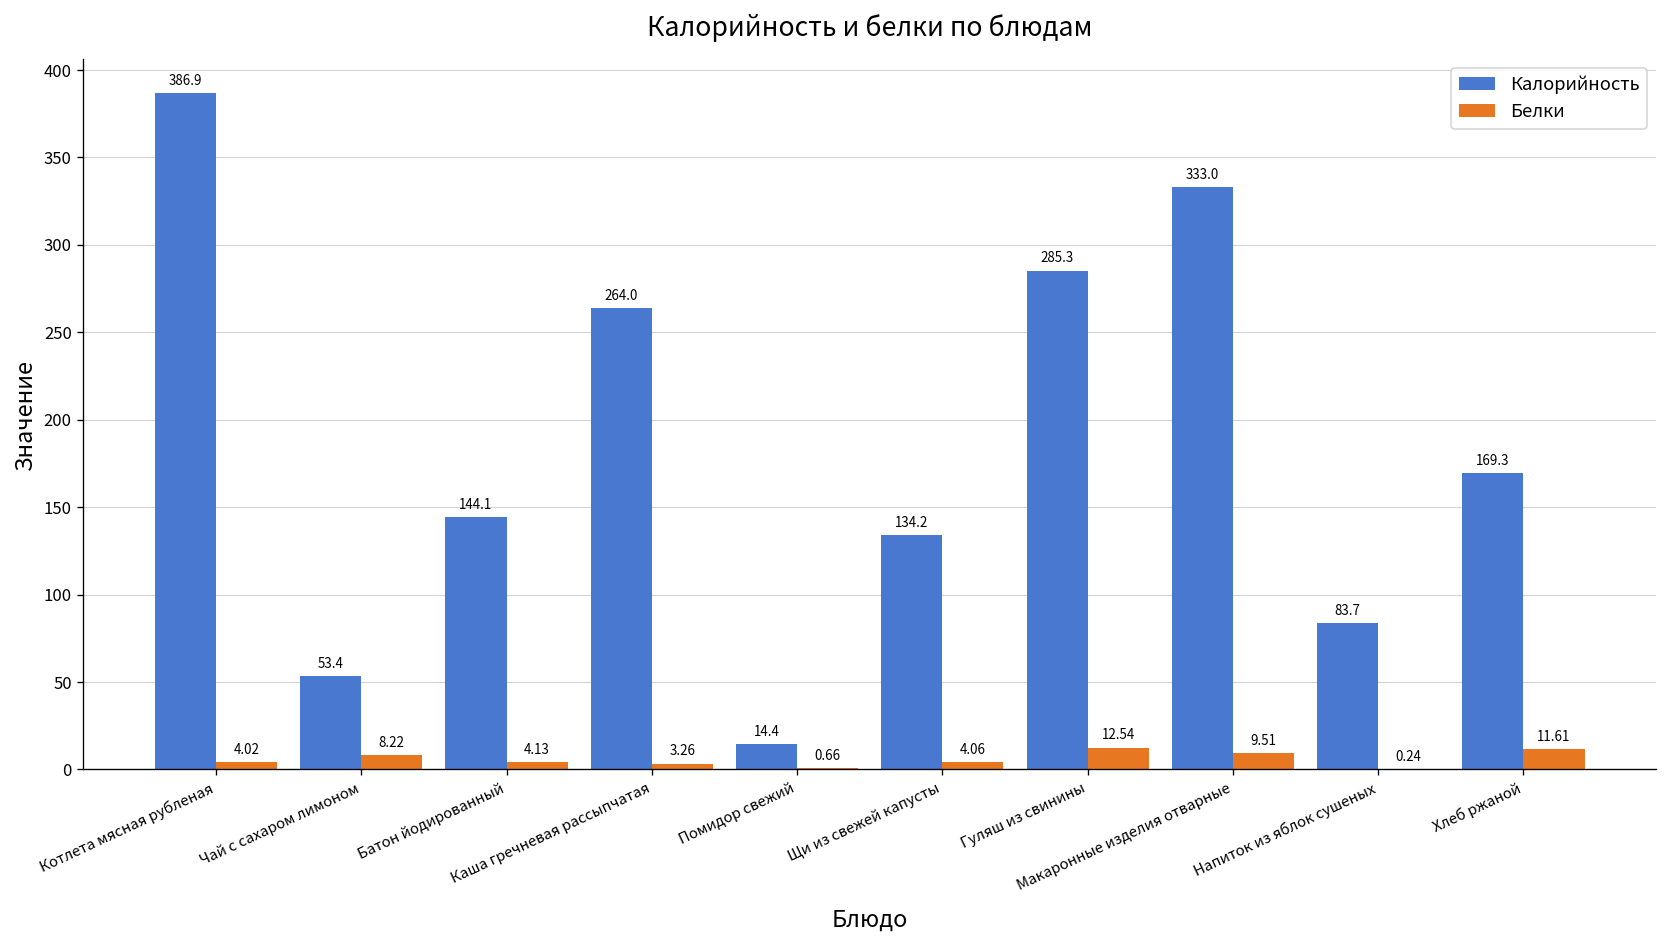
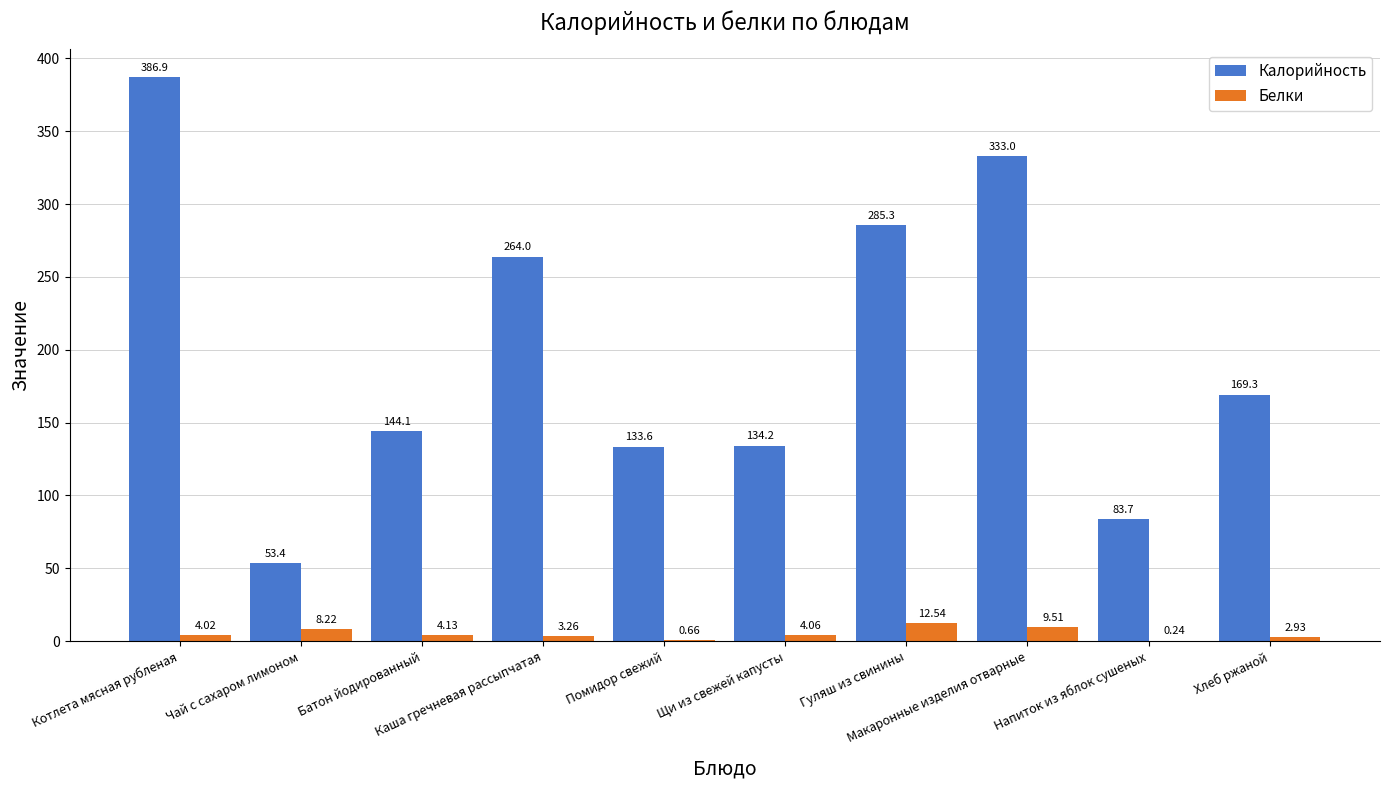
  {
    "Калорийность": {
      "Котлета мясная рубленая": 386.9,
      "Чай с сахаром лимоном": 53.4,
      "Батон йодированный": 144.1,
      "Каша гречневая рассыпчатая": 264.0,
-     "Помидор свежий": 14.4,
+     "Помидор свежий": 133.6,
      "Щи из свежей капусты": 134.2,
      "Гуляш из свинины": 285.3,
      "Макаронные изделия отварные": 333.0,
      "Напиток из яблок сушеных": 83.7,
      "Хлеб ржаной": 169.3
    },
    "Белки": {
      "Котлета мясная рубленая": 4.02,
      "Чай с сахаром лимоном": 8.22,
      "Батон йодированный": 4.13,
      "Каша гречневая рассыпчатая": 3.26,
      "Помидор свежий": 0.66,
      "Щи из свежей капусты": 4.06,
      "Гуляш из свинины": 12.54,
      "Макаронные изделия отварные": 9.51,
      "Напиток из яблок сушеных": 0.24,
-     "Хлеб ржаной": 11.61
+     "Хлеб ржаной": 2.93
    }
  }
